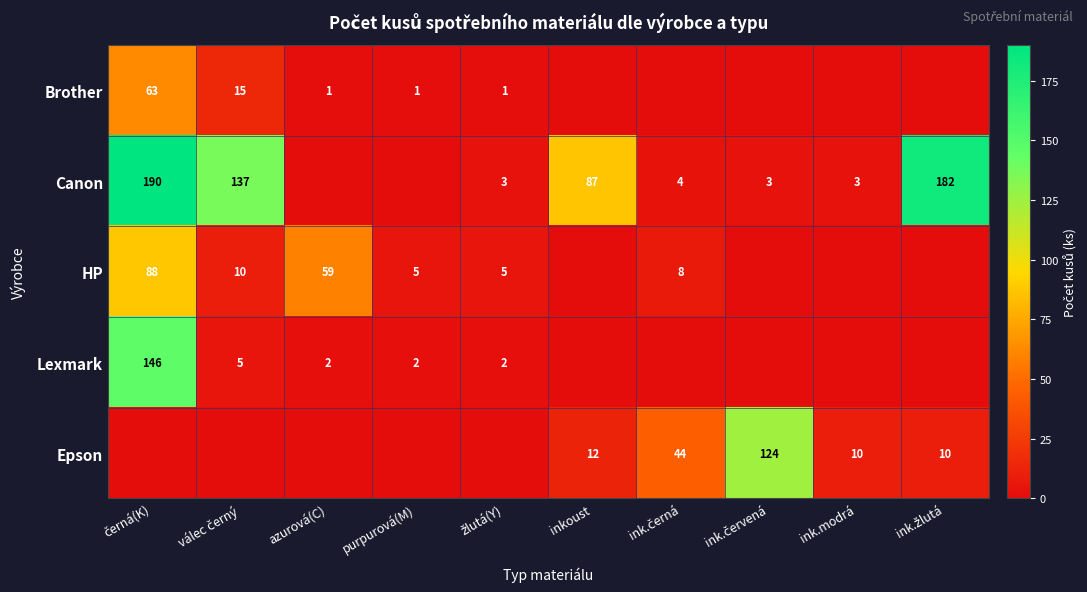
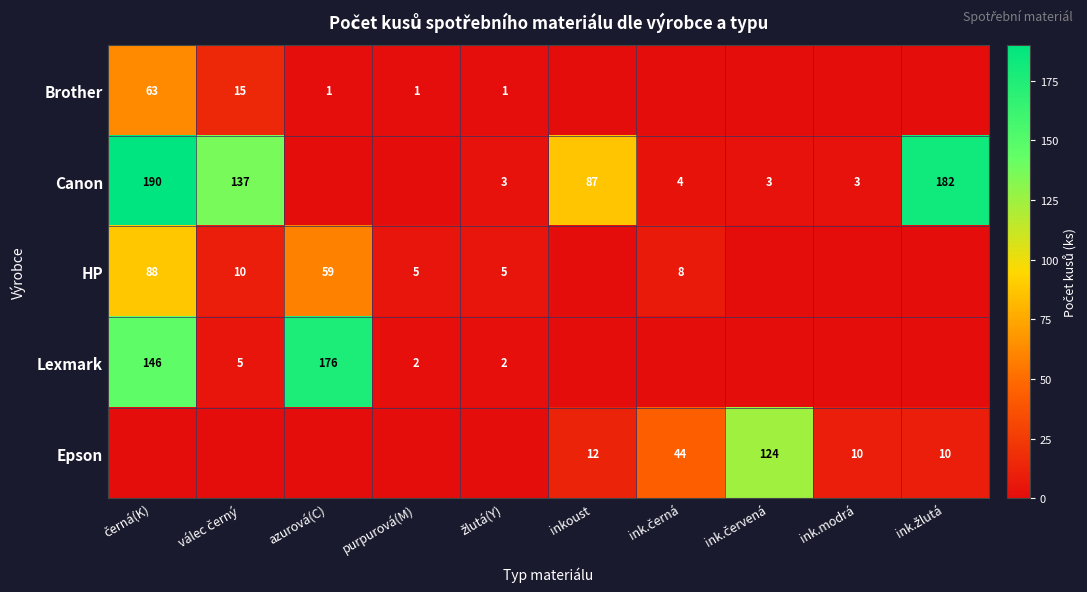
  {
    "Brother": {
      "černá(K)": 63,
      "válec černý": 15,
      "azurová(C)": 1,
      "purpurová(M)": 1,
      "žlutá(Y)": 1
    },
    "Canon": {
      "černá(K)": 190,
      "válec černý": 137,
      "žlutá(Y)": 3,
      "inkoust": 87,
      "ink.černá": 4,
      "ink.červená": 3,
      "ink.modrá": 3,
      "ink.žlutá": 182
    },
    "HP": {
      "černá(K)": 88,
      "válec černý": 10,
      "azurová(C)": 59,
      "purpurová(M)": 5,
      "žlutá(Y)": 5,
      "ink.černá": 8
    },
    "Lexmark": {
      "černá(K)": 146,
      "válec černý": 5,
-     "azurová(C)": 2,
+     "azurová(C)": 176,
      "purpurová(M)": 2,
      "žlutá(Y)": 2
    },
    "Epson": {
      "inkoust": 12,
      "ink.černá": 44,
      "ink.červená": 124,
      "ink.modrá": 10,
      "ink.žlutá": 10
    }
  }
